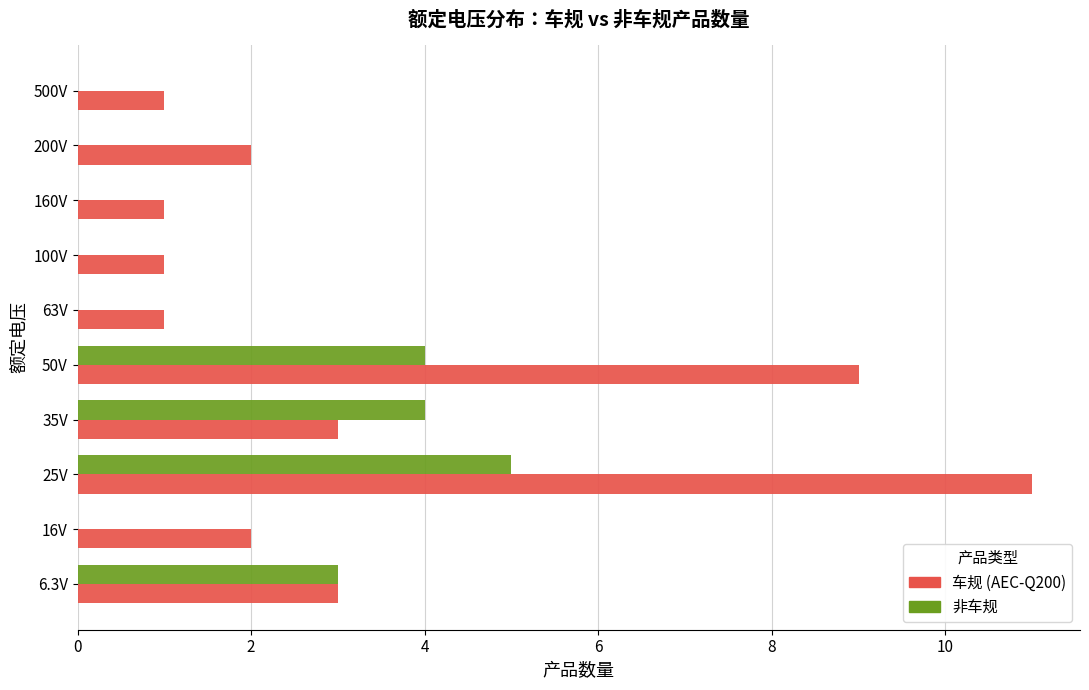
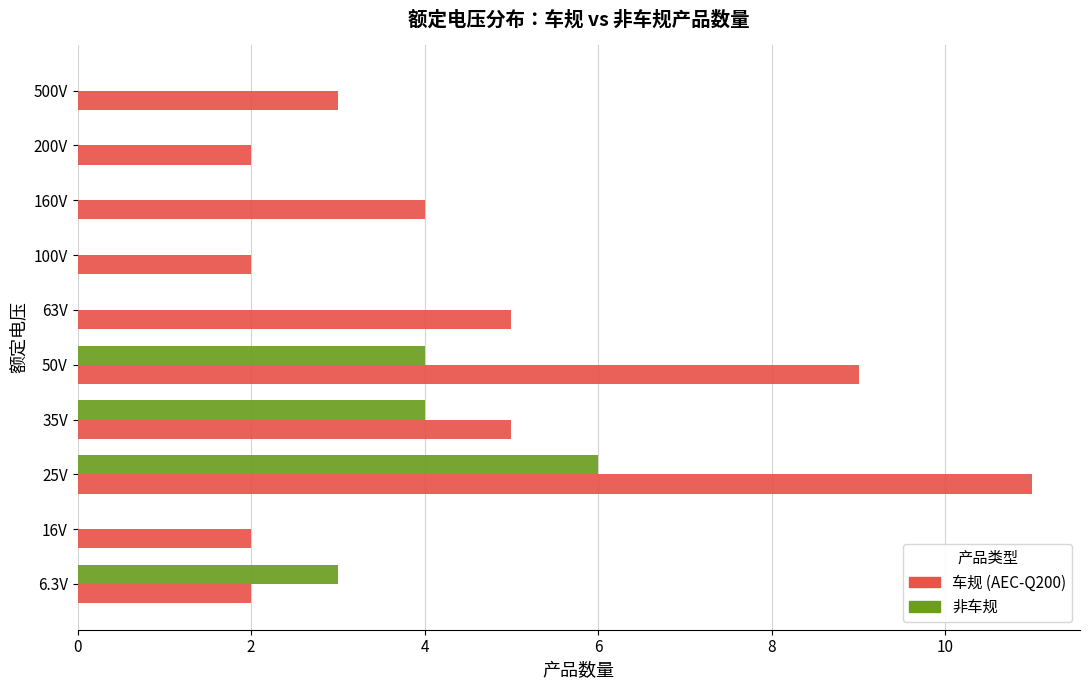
  {
    "车规 (AEC-Q200)": {
-     "500V": 1,
+     "500V": 3,
      "200V": 2,
-     "160V": 1,
-     "100V": 1,
-     "63V": 1,
+     "160V": 4,
+     "100V": 2,
+     "63V": 5,
      "50V": 9,
-     "35V": 3,
+     "35V": 5,
      "25V": 11,
      "16V": 2,
-     "6.3V": 3
+     "6.3V": 2
    },
    "非车规": {
      "500V": 0,
      "200V": 0,
      "160V": 0,
      "100V": 0,
      "63V": 0,
      "50V": 4,
      "35V": 4,
-     "25V": 5,
+     "25V": 6,
      "16V": 0,
      "6.3V": 3
    }
  }
